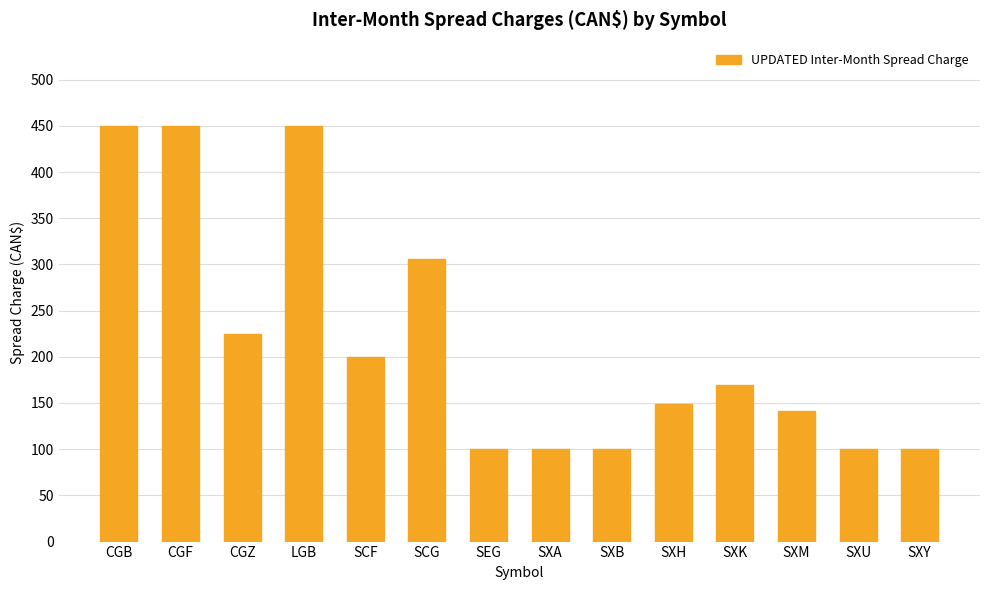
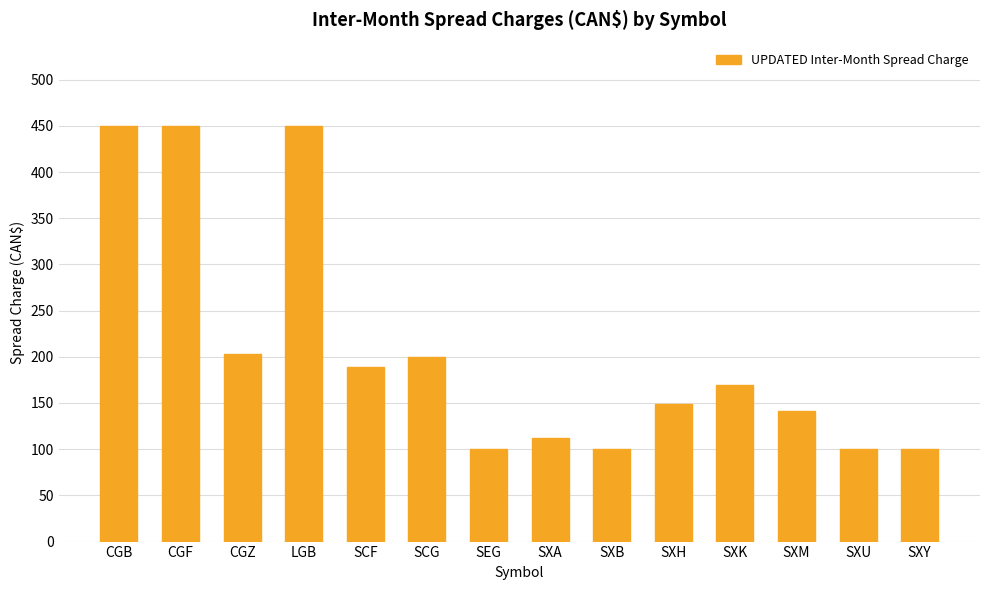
  {
    "CGB": 450,
    "CGF": 450,
-   "CGZ": 230,
+   "CGZ": 200,
    "LGB": 450,
-   "SCF": 200,
-   "SCG": 310,
+   "SCF": 190,
+   "SCG": 200,
    "SEG": 100,
-   "SXA": 100,
+   "SXA": 110,
    "SXB": 100,
    "SXH": 150,
    "SXK": 170,
    "SXM": 140,
    "SXU": 100,
    "SXY": 100
  }
